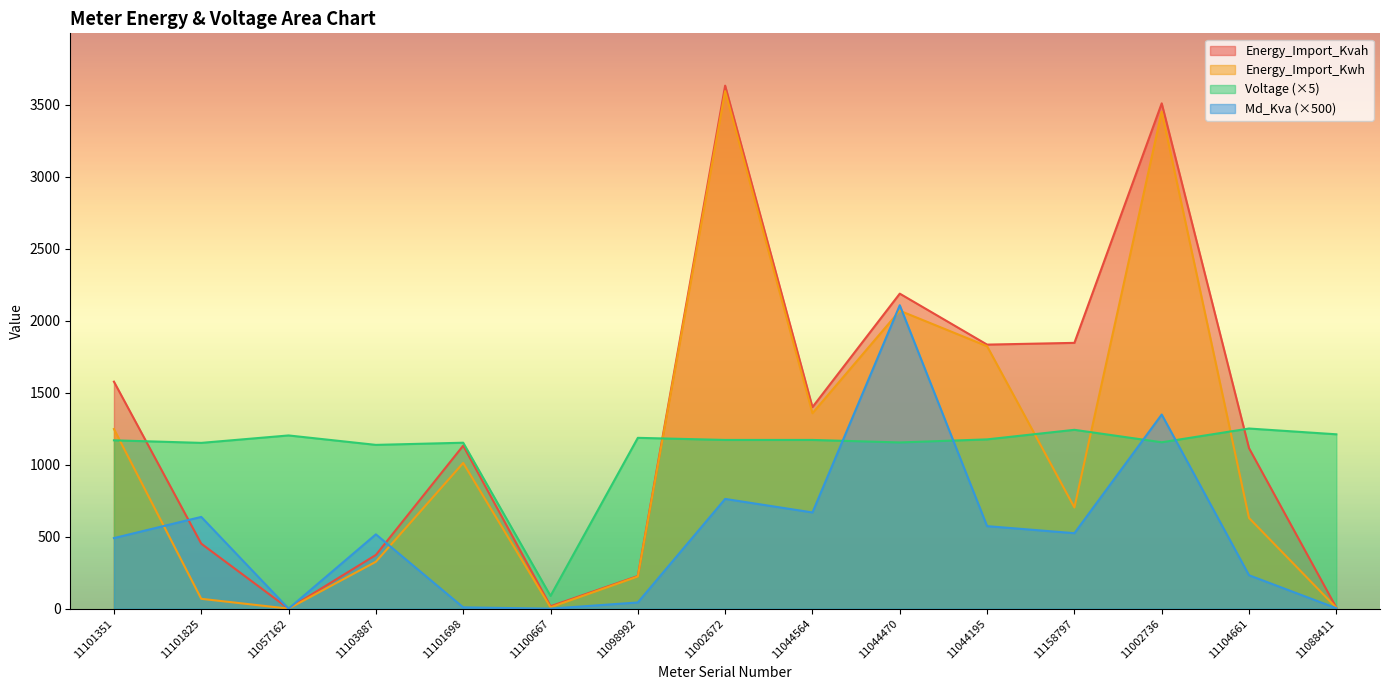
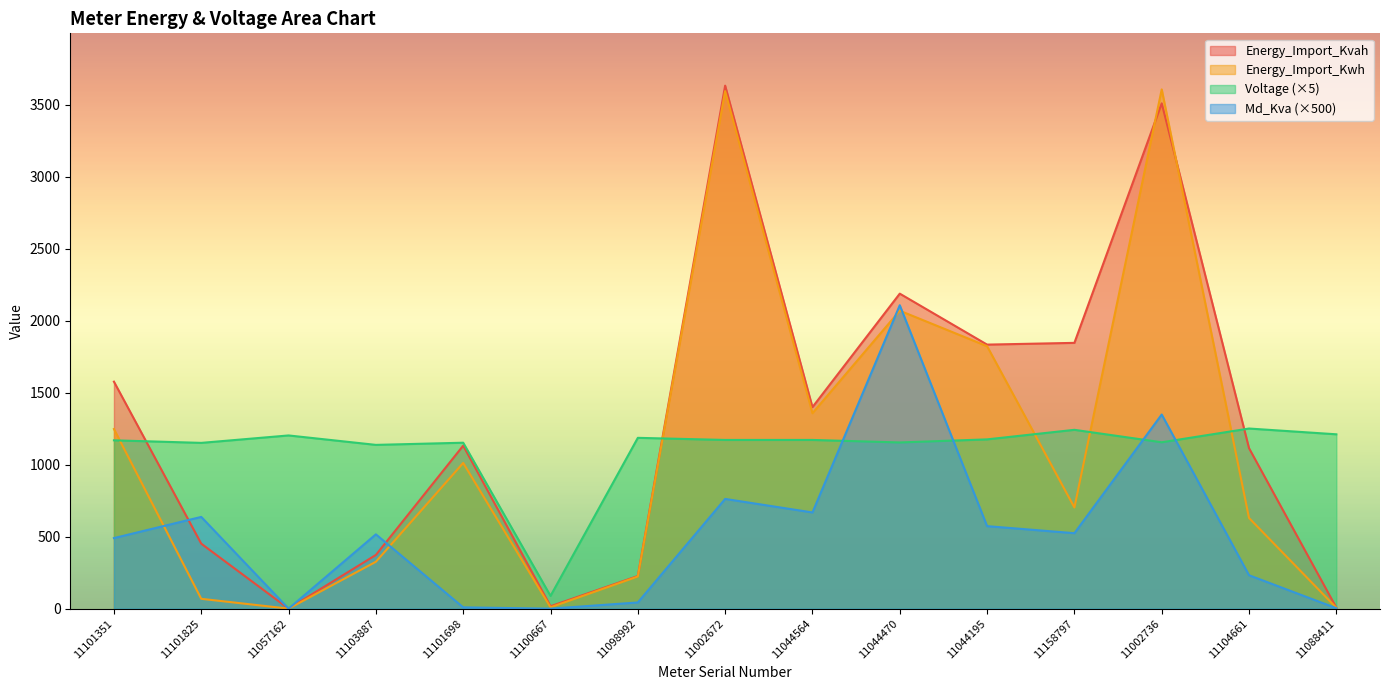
  {
    "Energy_Import_Kvah": {
      "11101351": 1580,
      "11101825": 450,
      "11103887": 370,
      "11101698": 1130,
      "11002672": 3630,
      "11044564": 1400,
      "11044470": 2190,
      "11158797": 1850,
      "11002736": 3510,
      "11104661": 1110
    },
    "Energy_Import_Kwh": {
      "11101351": 1250,
      "11101825": 70,
      "11103887": 330,
      "11101698": 1010,
      "11002672": 3590,
      "11044564": 1360,
      "11044470": 2070,
      "11158797": 700,
-     "11002736": 3450,
+     "11002736": 3610,
      "11104661": 630
    },
    "Voltage (×5)": {
      "11101351": 1170,
      "11101825": 1150,
      "11057162": 1200,
      "11103887": 1140,
      "11101698": 1150,
      "11100667": 90,
      "11098992": 1190,
      "11002672": 1170,
      "11044564": 1170,
      "11044470": 1150,
      "11044195": 1180,
      "11158797": 1240,
      "11002736": 1160,
      "11104661": 1250,
      "11088411": 1210
    },
    "Md_Kva (×500)": {
      "11101351": 490,
      "11101825": 640,
      "11103887": 520,
      "11101698": 10,
      "11098992": 40,
      "11002672": 760,
      "11044564": 670,
      "11044470": 2110,
      "11044195": 570,
      "11158797": 520,
      "11002736": 1350,
      "11104661": 230
    }
  }
